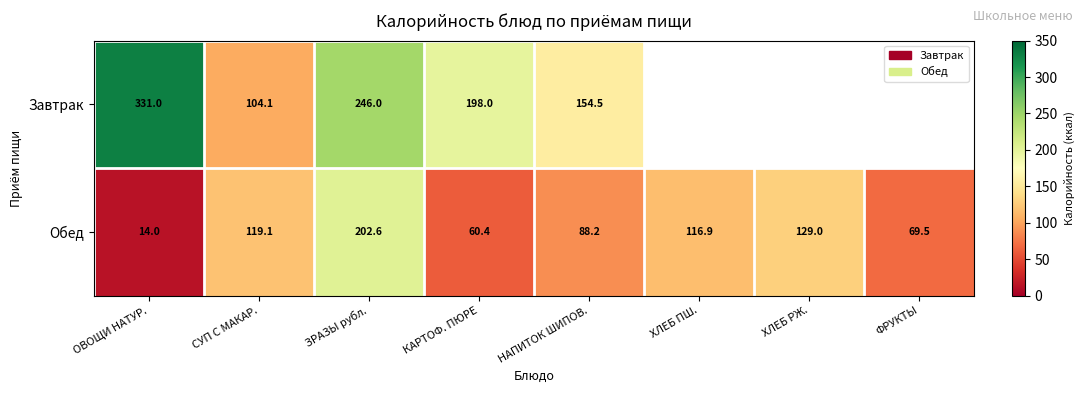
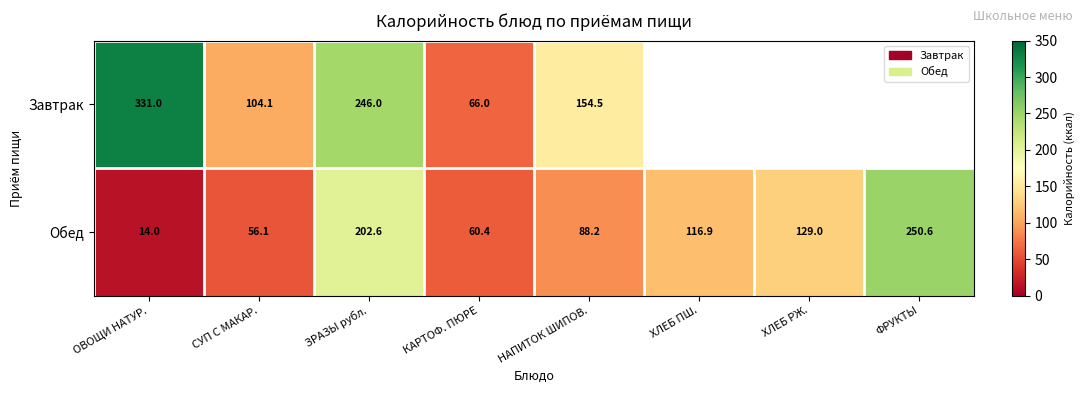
  {
    "Завтрак": {
      "ОВОЩИ НАТУР.": 331.0,
      "СУП С МАКАР.": 104.1,
      "ЗРАЗЫ рубл.": 246.0,
-     "КАРТОФ. ПЮРЕ": 198.0,
+     "КАРТОФ. ПЮРЕ": 66.0,
      "НАПИТОК ШИПОВ.": 154.5
    },
    "Обед": {
      "ОВОЩИ НАТУР.": 14.0,
-     "СУП С МАКАР.": 119.1,
+     "СУП С МАКАР.": 56.1,
      "ЗРАЗЫ рубл.": 202.6,
      "КАРТОФ. ПЮРЕ": 60.4,
      "НАПИТОК ШИПОВ.": 88.2,
      "ХЛЕБ ПШ.": 116.9,
      "ХЛЕБ РЖ.": 129.0,
-     "ФРУКТЫ": 69.5
+     "ФРУКТЫ": 250.6
    }
  }
